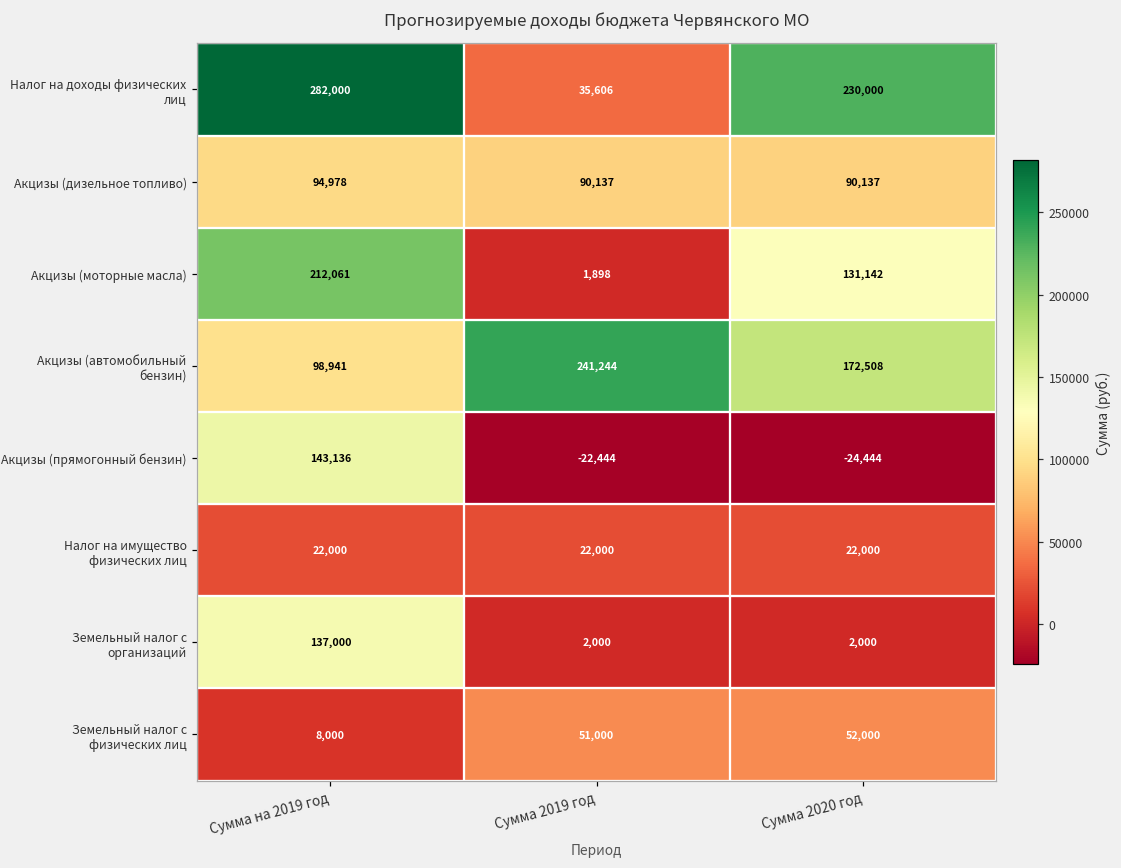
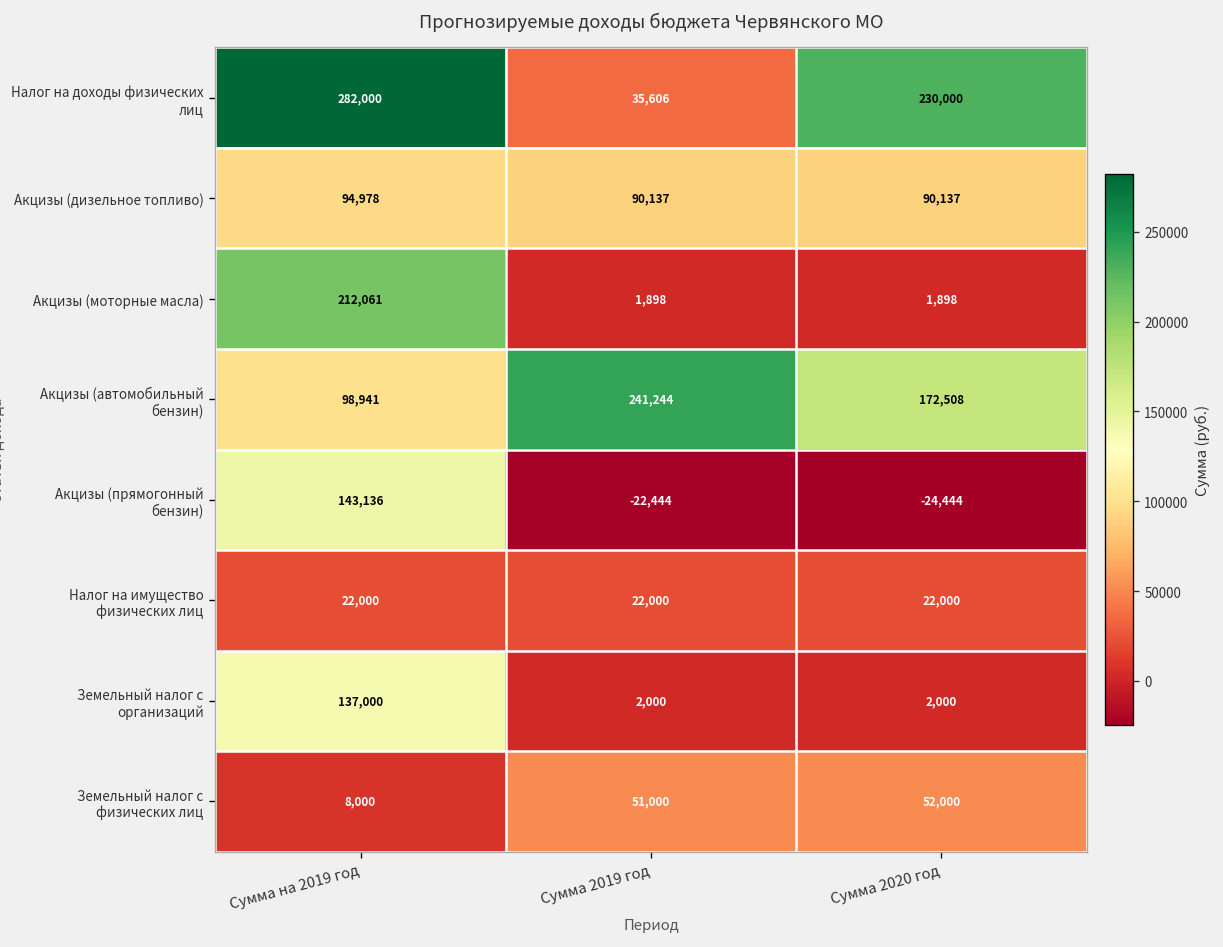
  {
    "Налог на доходы физических лиц": {
      "Сумма на 2019 год": "282,000",
      "Сумма 2019 год": "35,606",
      "Сумма 2020 год": "230,000"
    },
    "Акцизы (дизельное топливо)": {
      "Сумма на 2019 год": "94,978",
      "Сумма 2019 год": "90,137",
      "Сумма 2020 год": "90,137"
    },
    "Акцизы (моторные масла)": {
      "Сумма на 2019 год": "212,061",
      "Сумма 2019 год": "1,898",
-     "Сумма 2020 год": "131,142"
+     "Сумма 2020 год": "1,898"
    },
    "Акцизы (автомобильный бензин)": {
      "Сумма на 2019 год": "98,941",
      "Сумма 2019 год": "241,244",
      "Сумма 2020 год": "172,508"
    },
    "Акцизы (прямогонный бензин)": {
      "Сумма на 2019 год": "143,136",
      "Сумма 2019 год": "-22,444",
      "Сумма 2020 год": "-24,444"
    },
    "Налог на имущество физических лиц": {
      "Сумма на 2019 год": "22,000",
      "Сумма 2019 год": "22,000",
      "Сумма 2020 год": "22,000"
    },
    "Земельный налог с организаций": {
      "Сумма на 2019 год": "137,000",
      "Сумма 2019 год": "2,000",
      "Сумма 2020 год": "2,000"
    },
    "Земельный налог с физических лиц": {
      "Сумма на 2019 год": "8,000",
      "Сумма 2019 год": "51,000",
      "Сумма 2020 год": "52,000"
    }
  }
